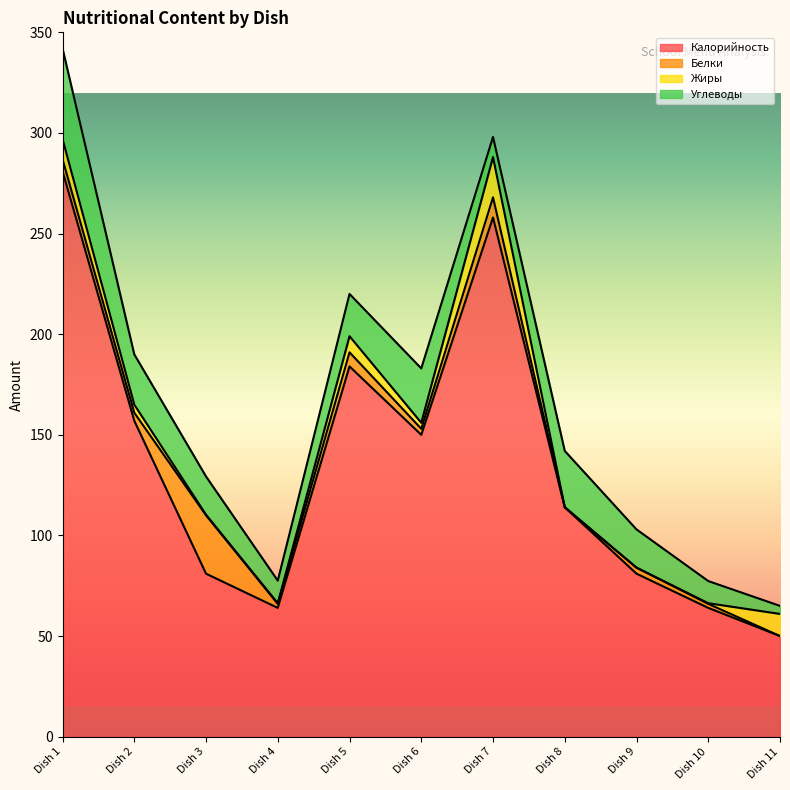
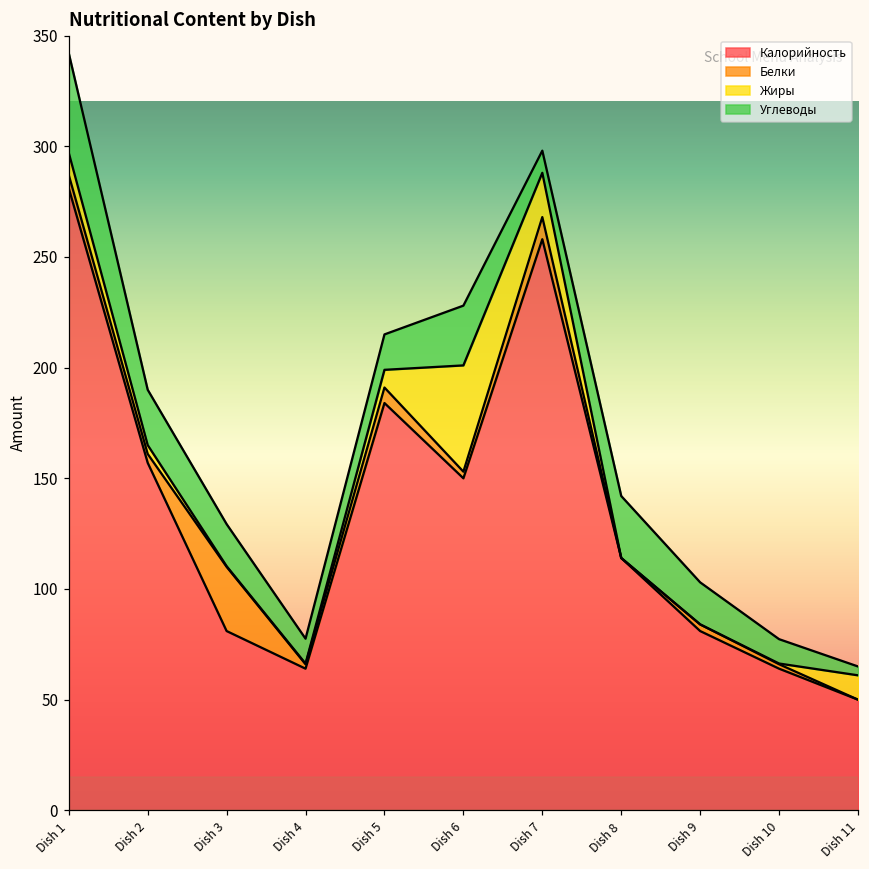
  {
    "Калорийность": {
      "Dish 1": 281,
      "Dish 2": 157,
      "Dish 3": 81,
      "Dish 4": 64,
      "Dish 5": 184,
      "Dish 6": 150,
      "Dish 7": 258,
      "Dish 9": 81,
      "Dish 10": 64
    },
    "Белки": {
      "Dish 1": 6,
      "Dish 2": 4,
      "Dish 5": 7,
      "Dish 6": 3,
      "Dish 7": 10
    },
    "Жиры": {
      "Dish 1": 10,
      "Dish 2": 4,
      "Dish 5": 8,
-     "Dish 6": 3,
+     "Dish 6": 48,
      "Dish 7": 20,
      "Dish 11": 11
    },
    "Углеводы": {
      "Dish 1": 45,
      "Dish 2": 25,
      "Dish 3": 19,
      "Dish 4": 11,
-     "Dish 5": 21,
+     "Dish 5": 16,
      "Dish 6": 27,
      "Dish 7": 10,
      "Dish 8": 28,
      "Dish 9": 19,
      "Dish 10": 11,
      "Dish 11": 4
    }
  }
